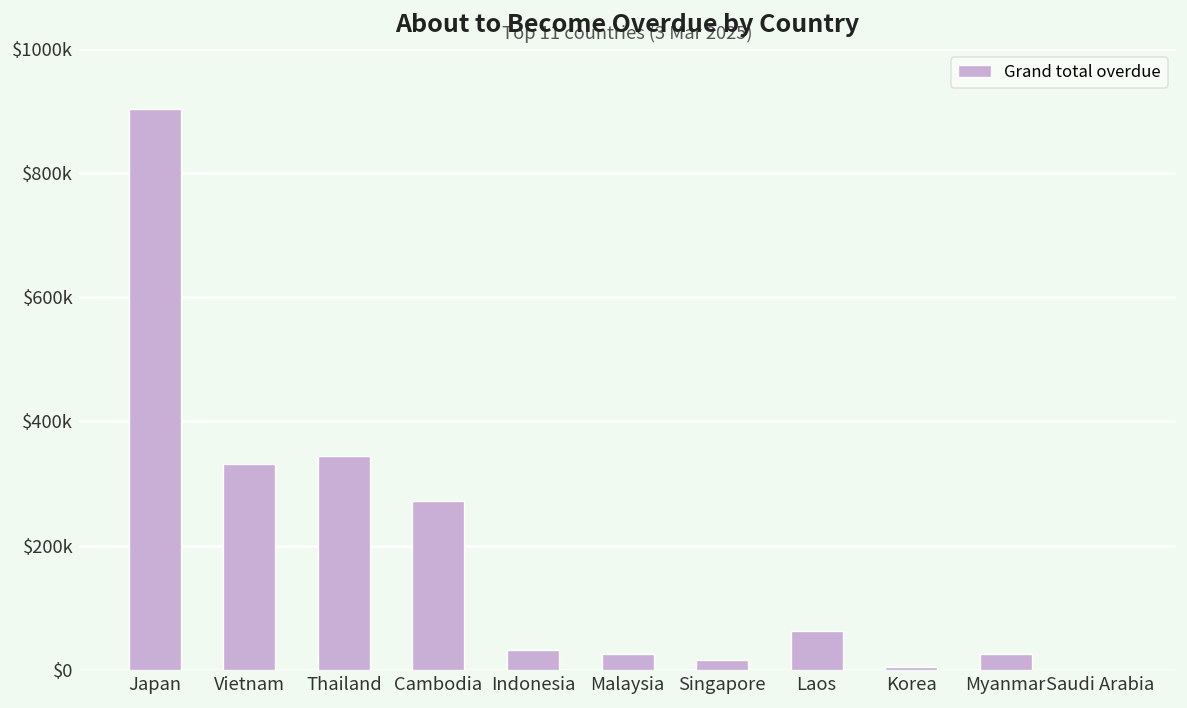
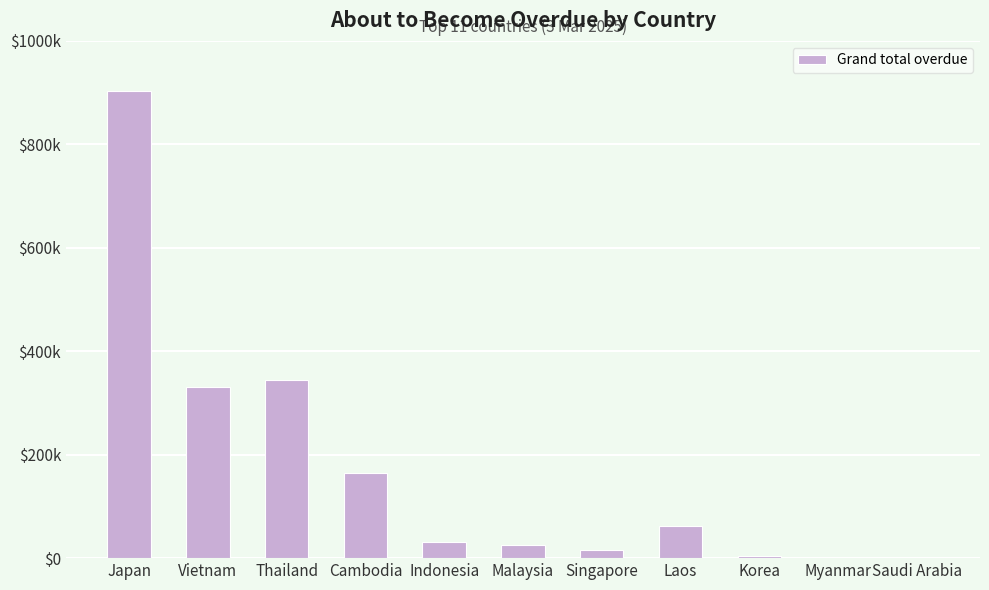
  {
    "Japan": "$900000",
    "Vietnam": "$330000",
    "Thailand": "$340000",
-   "Cambodia": "$270000",
+   "Cambodia": "$160000",
    "Indonesia": "$30000",
    "Malaysia": "$30000",
    "Singapore": "$20000",
    "Laos": "$60000",
-   "Myanmar": "$30000",
+   "Myanmar": "$0",
    "Saudi Arabia": "$0"
  }
